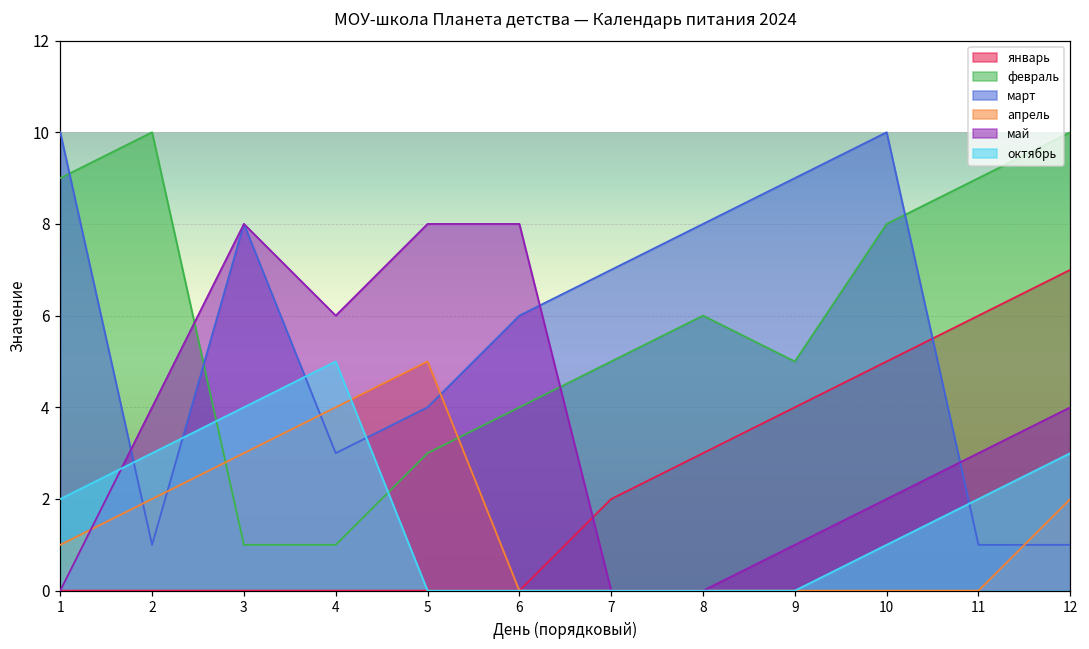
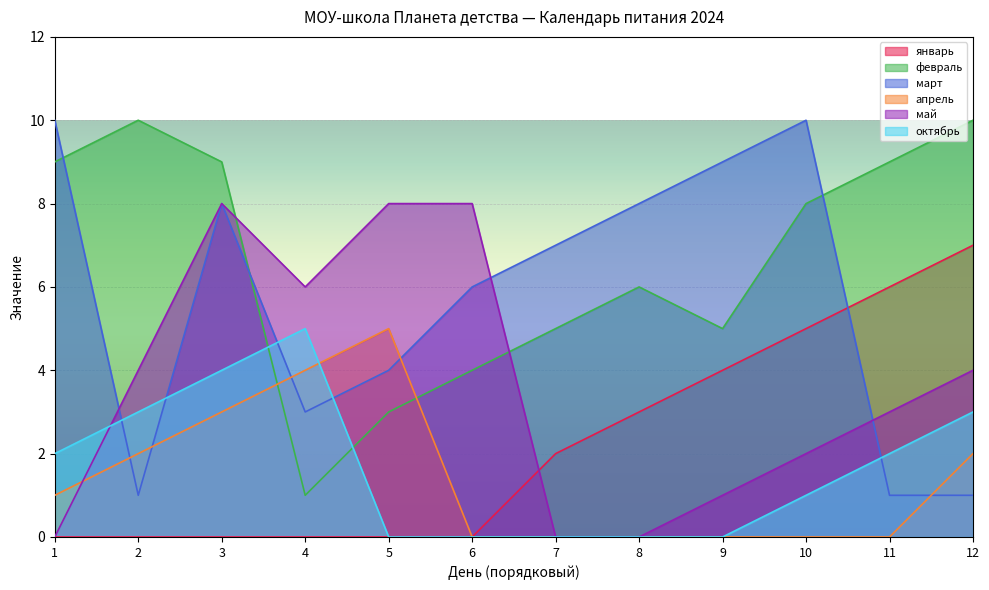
  {
    "январь": {
      "2": 0,
      "3": 0,
      "4": 0,
      "7": 2,
      "8": 3,
      "9": 4,
      "10": 5,
      "11": 6,
      "12": 7
    },
    "февраль": {
      "1": 9,
      "2": 10,
-     "3": 1,
+     "3": 9,
      "4": 1,
      "5": 3,
      "6": 4,
      "7": 5,
      "8": 6,
      "9": 5,
      "10": 8,
      "11": 9,
      "12": 10
    },
    "март": {
      "1": 10,
      "2": 1,
      "4": 3,
      "5": 4,
      "6": 6,
      "7": 7,
      "8": 8,
      "9": 9,
      "10": 10,
      "11": 1,
      "12": 1
    },
    "апрель": {
      "1": 1,
      "2": 2,
      "3": 3,
      "4": 4,
      "5": 5,
      "10": 0,
      "11": 0,
      "12": 2
    },
    "май": {
      "2": 4,
      "4": 6,
      "5": 8,
      "6": 8,
      "9": 1,
      "10": 2,
      "11": 3,
      "12": 4
    },
    "октябрь": {
      "1": 2,
      "2": 3,
      "3": 4,
      "4": 5,
      "10": 1,
      "11": 2,
      "12": 3
    }
  }
